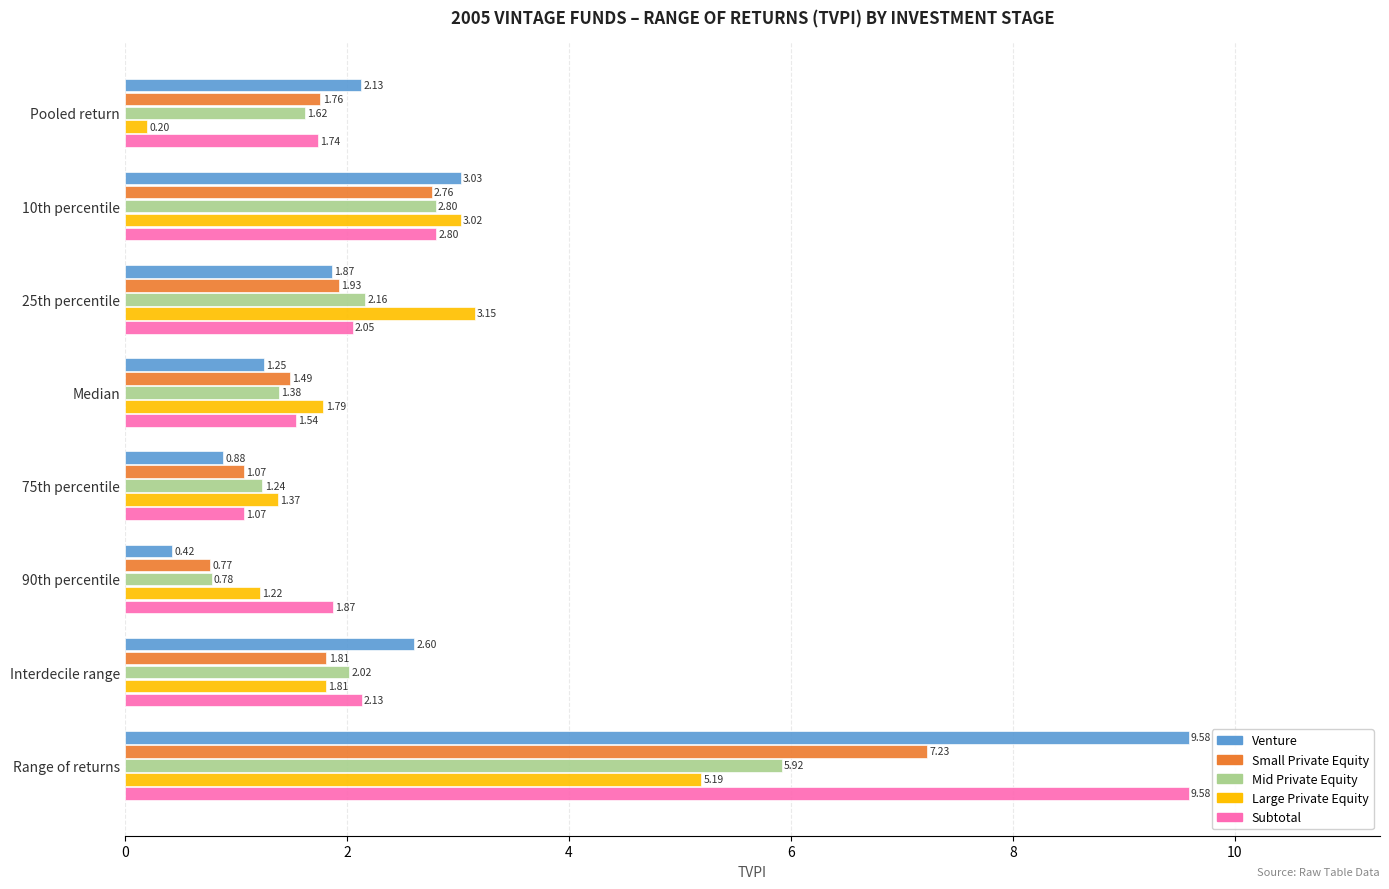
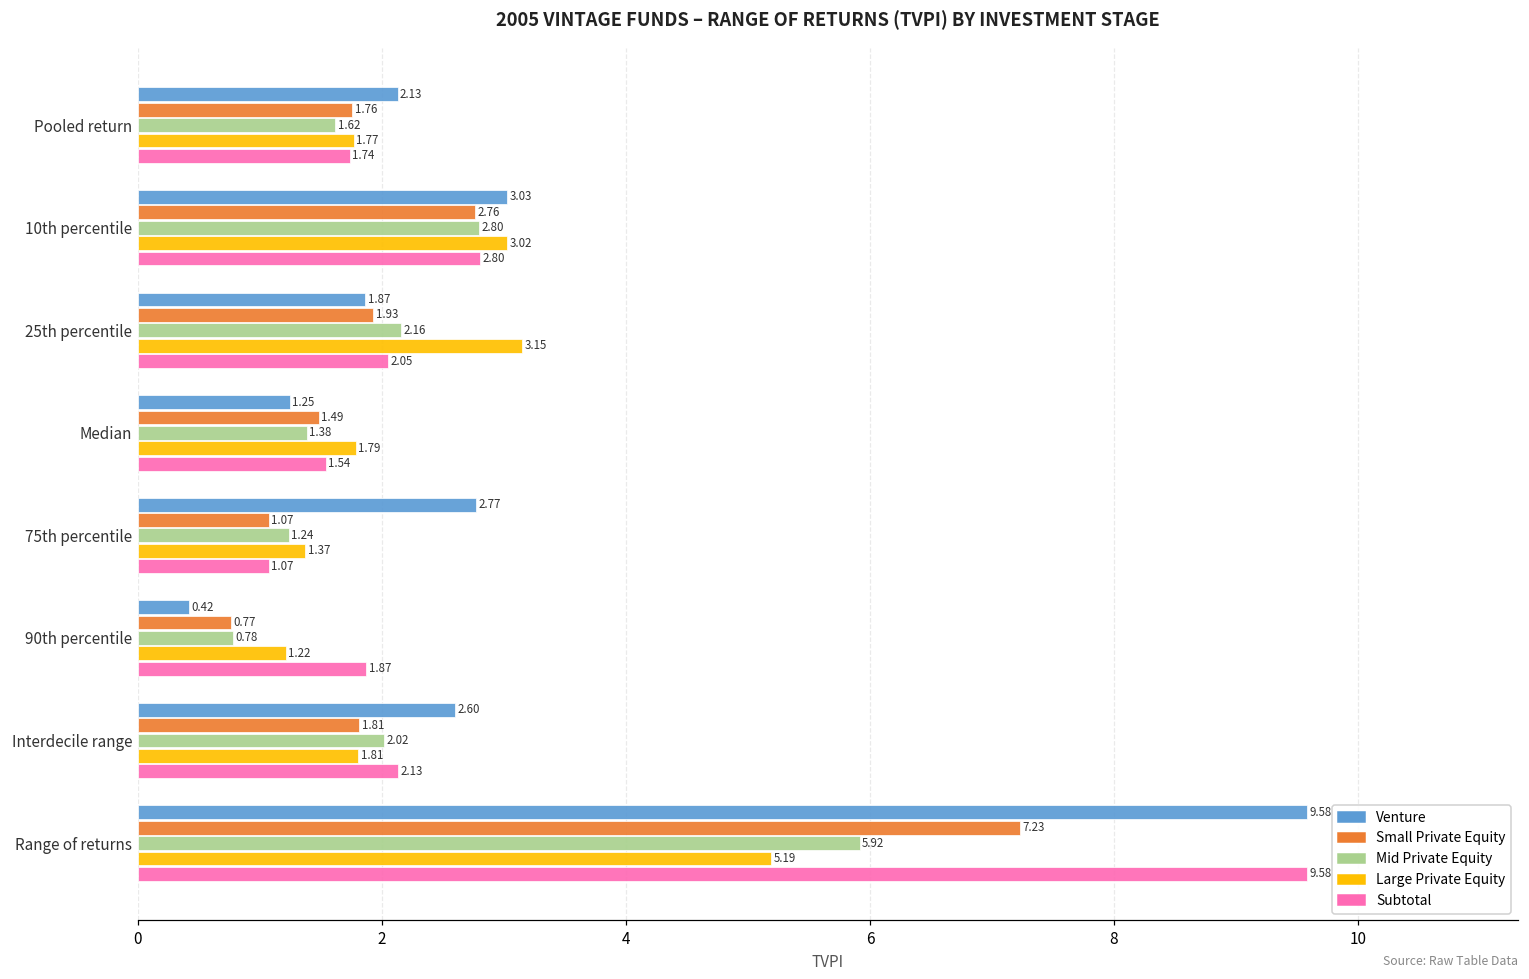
  {
    "Venture": {
      "Pooled return": 2.13,
      "10th percentile": 3.03,
      "25th percentile": 1.87,
      "Median": 1.25,
-     "75th percentile": 0.88,
+     "75th percentile": 2.77,
      "90th percentile": 0.42,
      "Interdecile range": 2.60,
      "Range of returns": 9.58
    },
    "Small Private Equity": {
      "Pooled return": 1.76,
      "10th percentile": 2.76,
      "25th percentile": 1.93,
      "Median": 1.49,
      "75th percentile": 1.07,
      "90th percentile": 0.77,
      "Interdecile range": 1.81,
      "Range of returns": 7.23
    },
    "Mid Private Equity": {
      "Pooled return": 1.62,
      "10th percentile": 2.80,
      "25th percentile": 2.16,
      "Median": 1.38,
      "75th percentile": 1.24,
      "90th percentile": 0.78,
      "Interdecile range": 2.02,
      "Range of returns": 5.92
    },
    "Large Private Equity": {
-     "Pooled return": 0.20,
+     "Pooled return": 1.77,
      "10th percentile": 3.02,
      "25th percentile": 3.15,
      "Median": 1.79,
      "75th percentile": 1.37,
      "90th percentile": 1.22,
      "Interdecile range": 1.81,
      "Range of returns": 5.19
    },
    "Subtotal": {
      "Pooled return": 1.74,
      "10th percentile": 2.80,
      "25th percentile": 2.05,
      "Median": 1.54,
      "75th percentile": 1.07,
      "90th percentile": 1.87,
      "Interdecile range": 2.13,
      "Range of returns": 9.58
    }
  }
